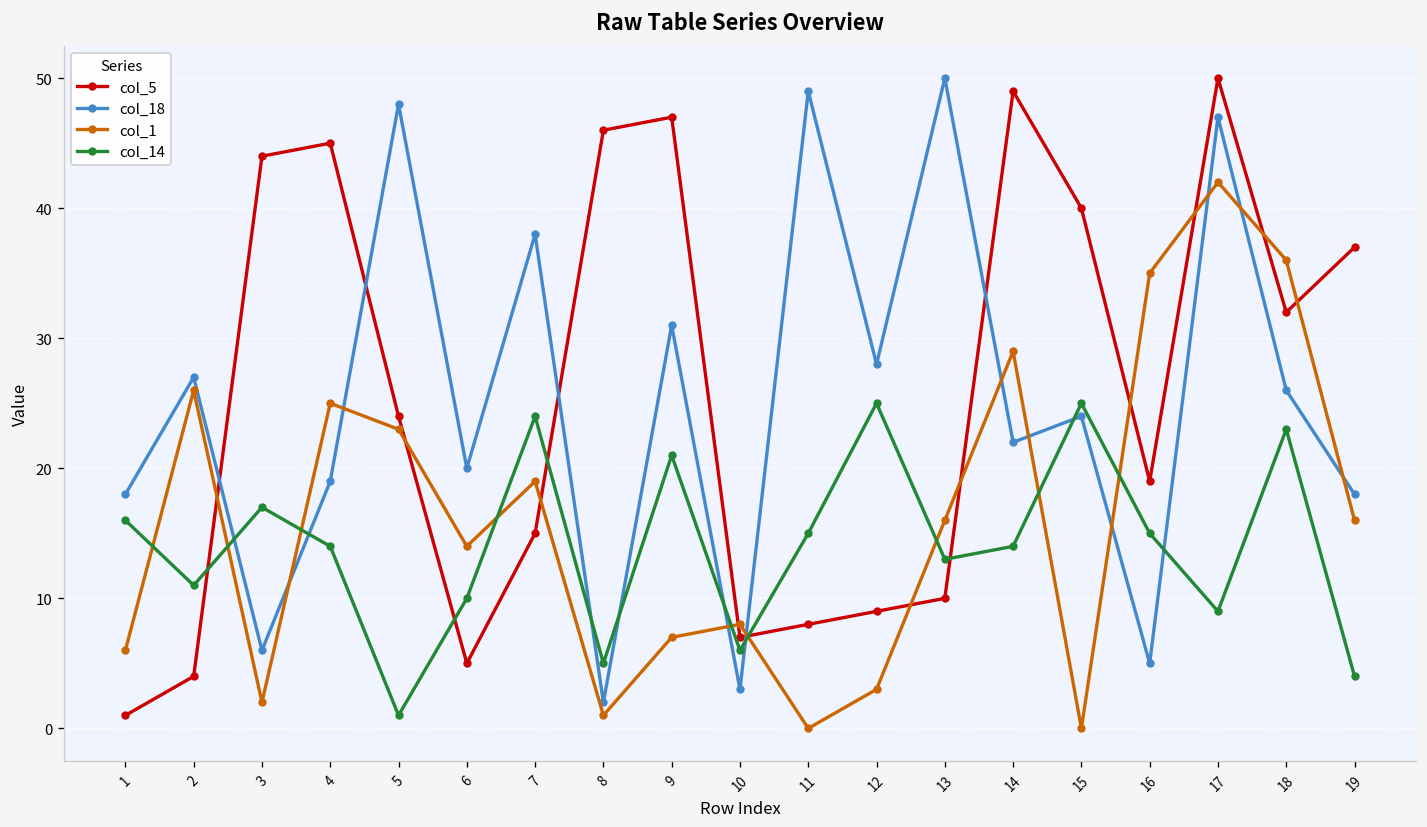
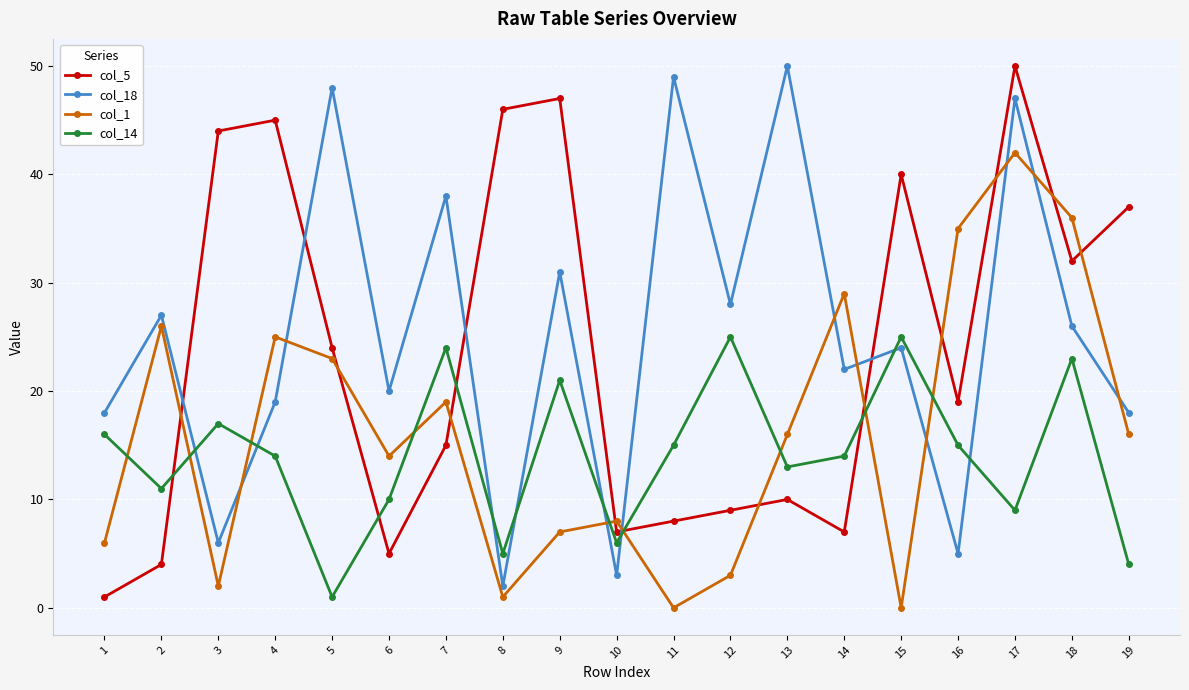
  {
    "col_5": {
      "1": 1,
      "2": 4,
      "3": 44,
      "4": 45,
      "5": 24,
      "6": 5,
      "7": 15,
      "8": 46,
      "9": 47,
      "10": 7,
      "11": 8,
      "12": 9,
      "13": 10,
-     "14": 49,
+     "14": 7,
      "15": 40,
      "16": 19,
      "17": 50,
      "18": 32,
      "19": 37
    },
    "col_18": {
      "1": 18,
      "2": 27,
      "3": 6,
      "4": 19,
      "5": 48,
      "6": 20,
      "7": 38,
      "8": 2,
      "9": 31,
      "10": 3,
      "11": 49,
      "12": 28,
      "13": 50,
      "14": 22,
      "15": 24,
      "16": 5,
      "17": 47,
      "18": 26,
      "19": 18
    },
    "col_1": {
      "1": 6,
      "2": 26,
      "3": 2,
      "4": 25,
      "5": 23,
      "6": 14,
      "7": 19,
      "8": 1,
      "9": 7,
      "10": 8,
      "11": 0,
      "12": 3,
      "13": 16,
      "14": 29,
      "15": 0,
      "16": 35,
      "17": 42,
      "18": 36,
      "19": 16
    },
    "col_14": {
      "1": 16,
      "2": 11,
      "3": 17,
      "4": 14,
      "5": 1,
      "6": 10,
      "7": 24,
      "8": 5,
      "9": 21,
      "10": 6,
      "11": 15,
      "12": 25,
      "13": 13,
      "14": 14,
      "15": 25,
      "16": 15,
      "17": 9,
      "18": 23,
      "19": 4
    }
  }
